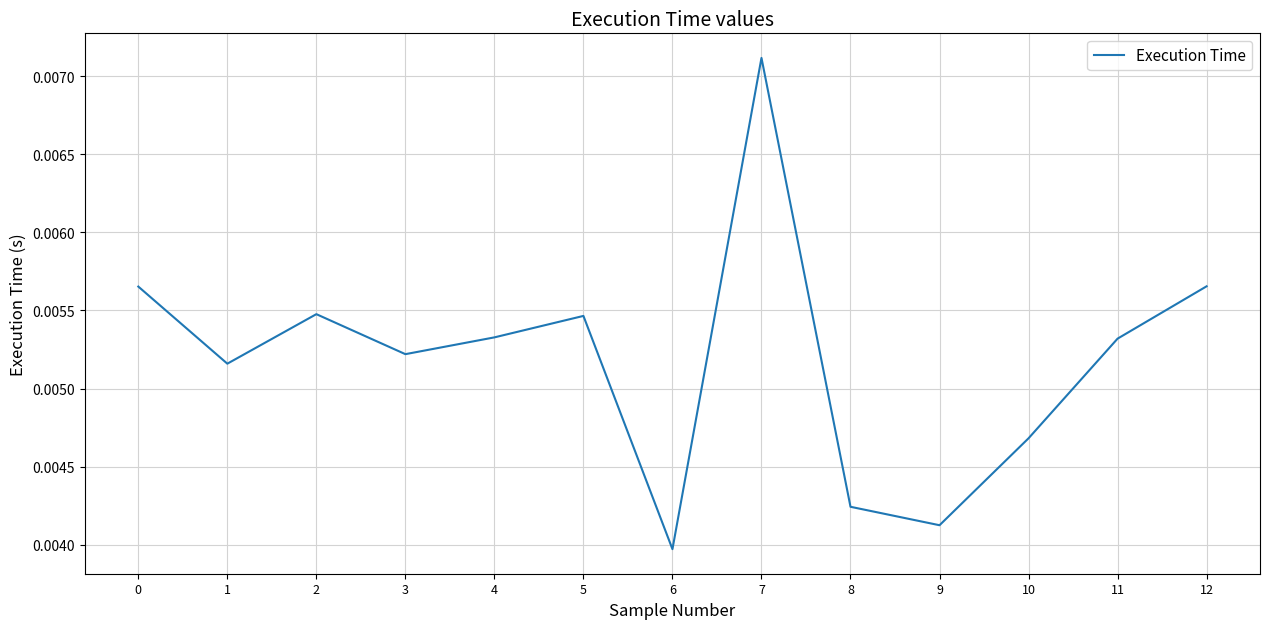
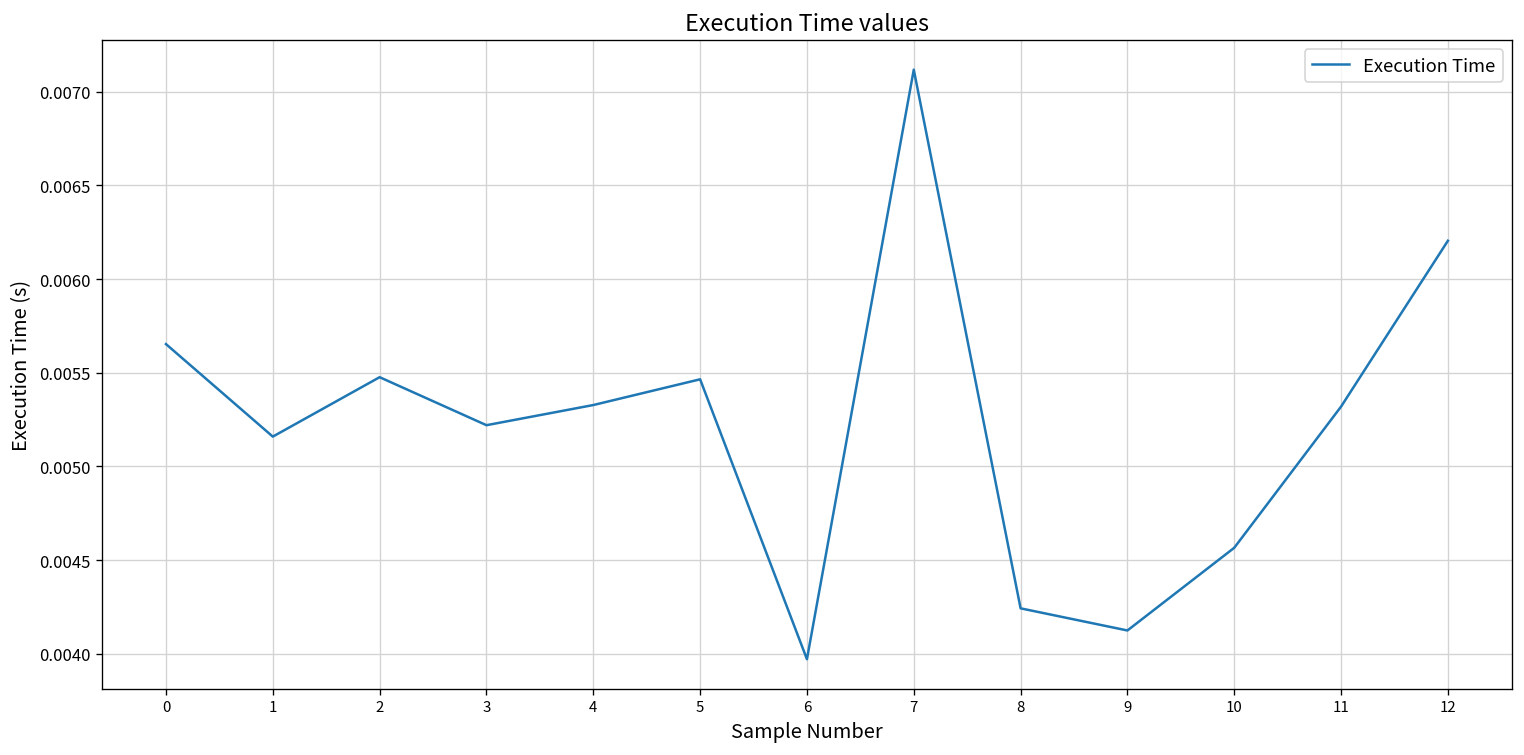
  {
    "0": 0.00565,
    "1": 0.00516,
    "2": 0.00548,
    "3": 0.00522,
    "4": 0.00533,
    "5": 0.00546,
    "6": 0.00397,
    "7": 0.00712,
    "8": 0.00424,
    "9": 0.00412,
-   "10": 0.00468,
+   "10": 0.00457,
    "11": 0.00532,
-   "12": 0.00565
+   "12": 0.00620
  }
